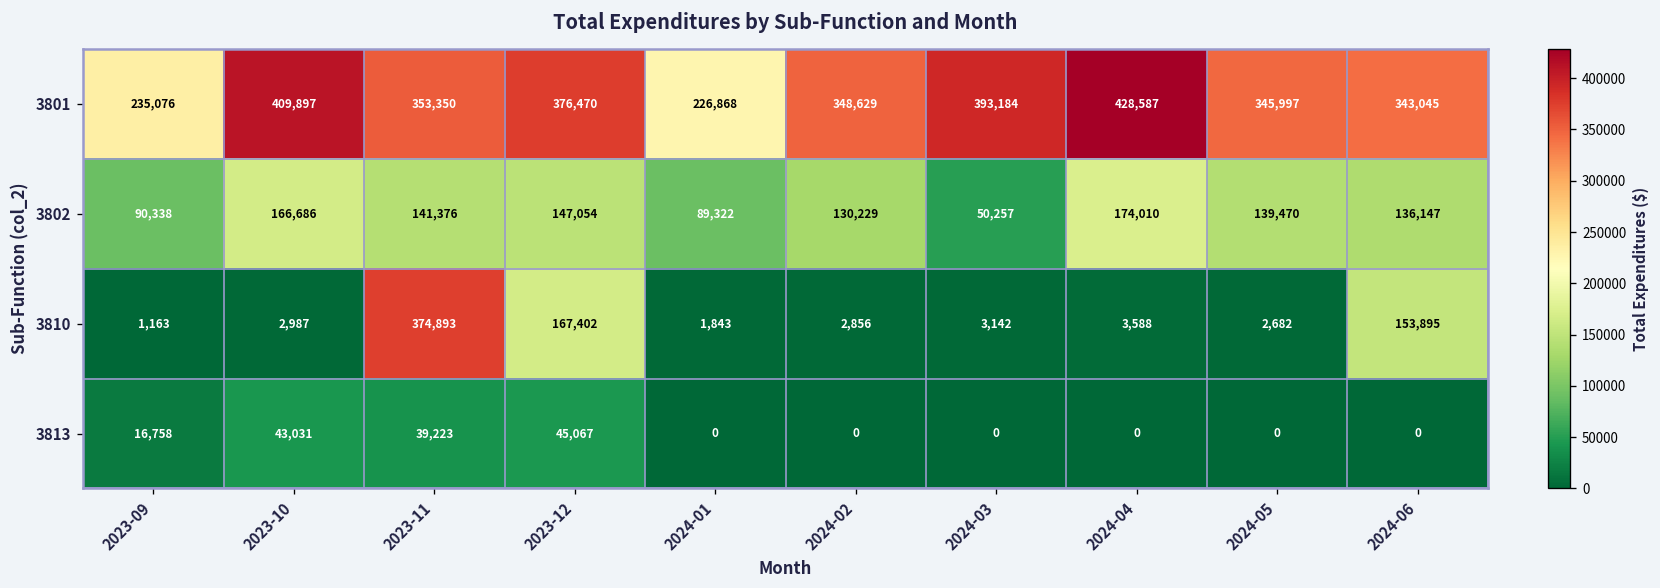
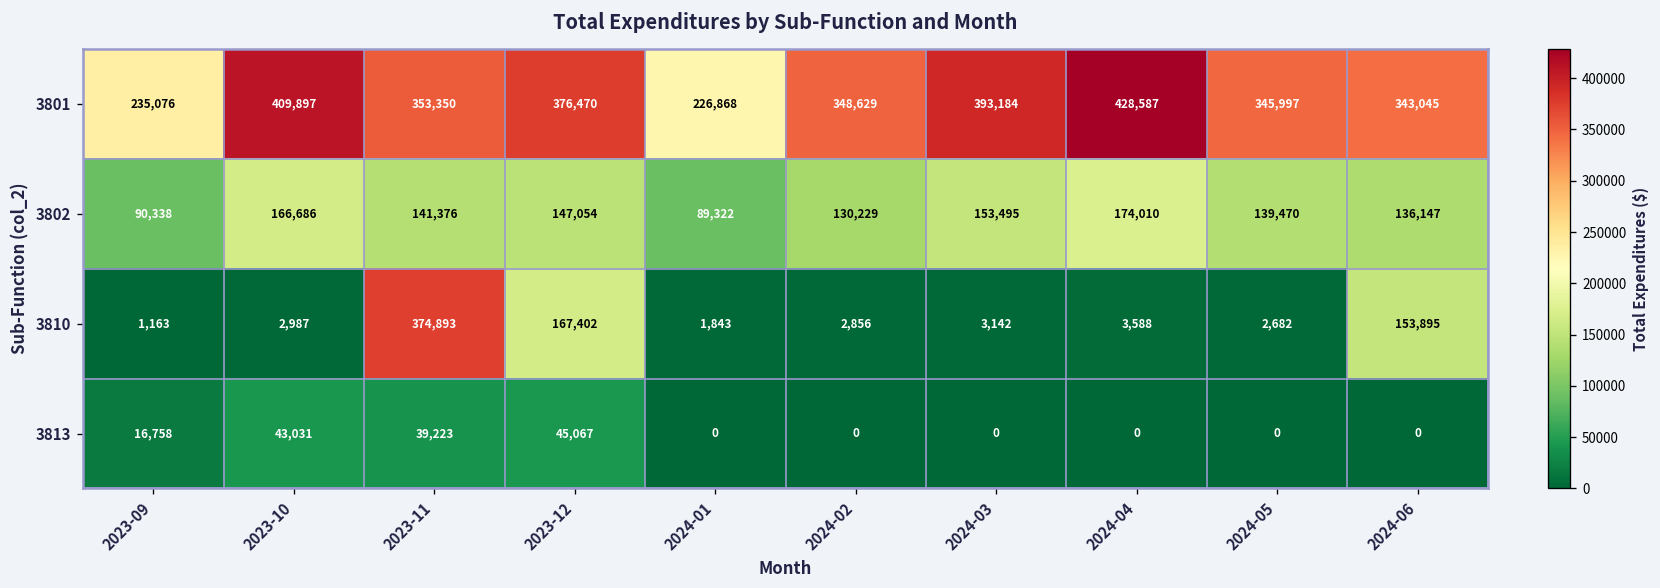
  {
    "3801": {
      "2023-09": "235,076",
      "2023-10": "409,897",
      "2023-11": "353,350",
      "2023-12": "376,470",
      "2024-01": "226,868",
      "2024-02": "348,629",
      "2024-03": "393,184",
      "2024-04": "428,587",
      "2024-05": "345,997",
      "2024-06": "343,045"
    },
    "3802": {
      "2023-09": "90,338",
      "2023-10": "166,686",
      "2023-11": "141,376",
      "2023-12": "147,054",
      "2024-01": "89,322",
      "2024-02": "130,229",
-     "2024-03": "50,257",
+     "2024-03": "153,495",
      "2024-04": "174,010",
      "2024-05": "139,470",
      "2024-06": "136,147"
    },
    "3810": {
      "2023-09": "1,163",
      "2023-10": "2,987",
      "2023-11": "374,893",
      "2023-12": "167,402",
      "2024-01": "1,843",
      "2024-02": "2,856",
      "2024-03": "3,142",
      "2024-04": "3,588",
      "2024-05": "2,682",
      "2024-06": "153,895"
    },
    "3813": {
      "2023-09": "16,758",
      "2023-10": "43,031",
      "2023-11": "39,223",
      "2023-12": "45,067",
      "2024-01": "0",
      "2024-02": "0",
      "2024-03": "0",
      "2024-04": "0",
      "2024-05": "0",
      "2024-06": "0"
    }
  }
